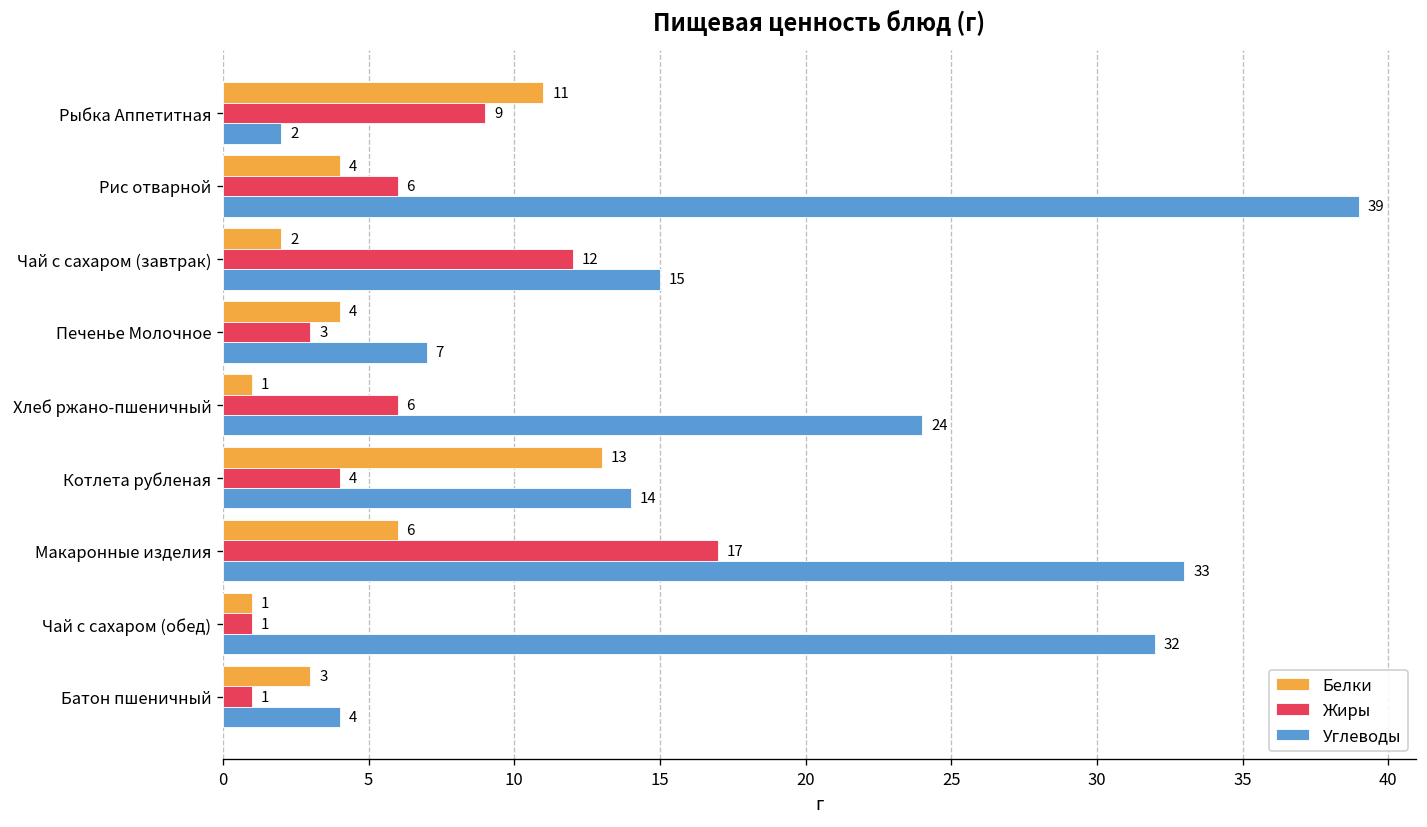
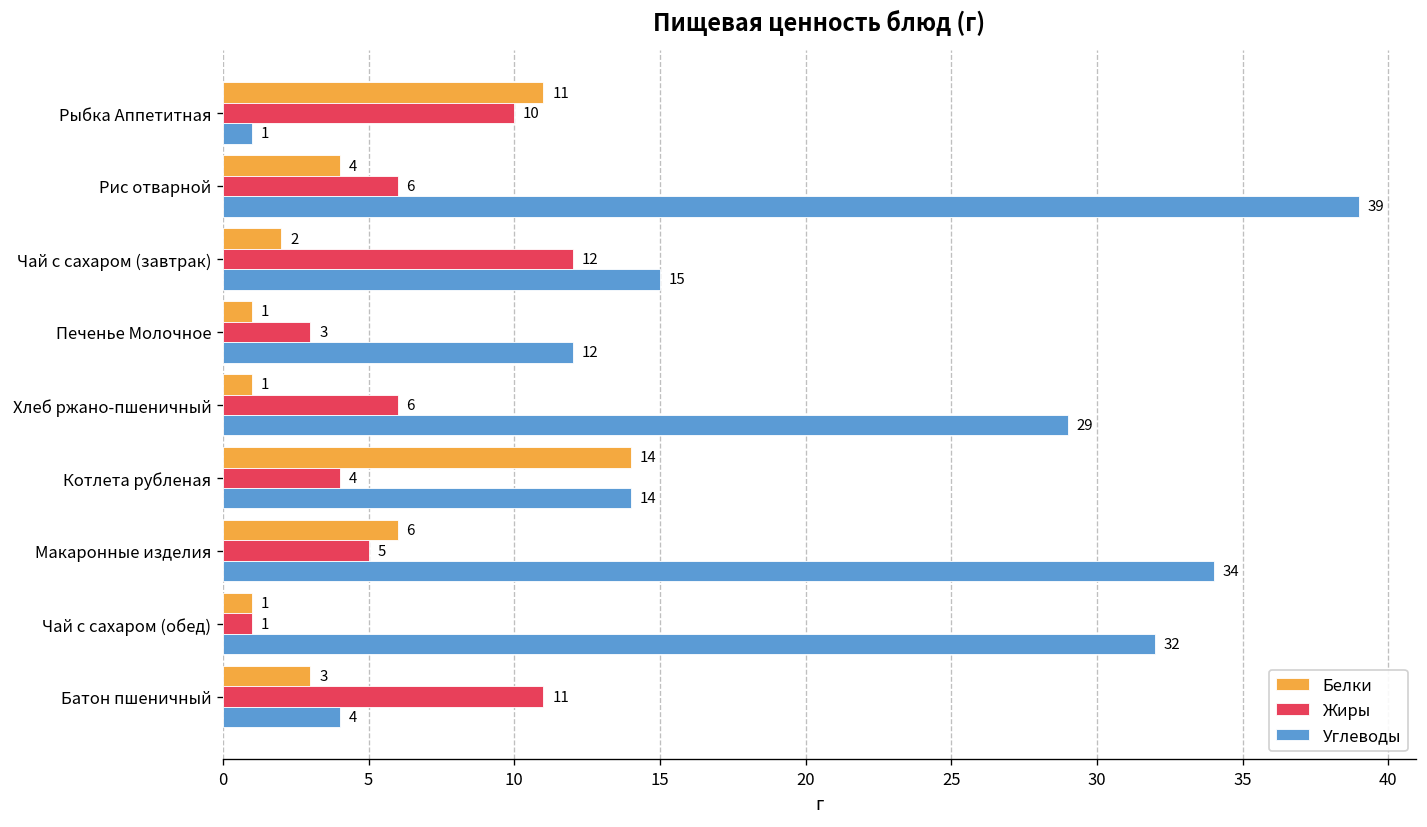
  {
    "Белки": {
      "Рыбка Аппетитная": 11,
      "Рис отварной": 4,
      "Чай с сахаром (завтрак)": 2,
-     "Печенье Молочное": 4,
+     "Печенье Молочное": 1,
      "Хлеб ржано-пшеничный": 1,
-     "Котлета рубленая": 13,
+     "Котлета рубленая": 14,
      "Макаронные изделия": 6,
      "Чай с сахаром (обед)": 1,
      "Батон пшеничный": 3
    },
    "Жиры": {
-     "Рыбка Аппетитная": 9,
+     "Рыбка Аппетитная": 10,
      "Рис отварной": 6,
      "Чай с сахаром (завтрак)": 12,
      "Печенье Молочное": 3,
      "Хлеб ржано-пшеничный": 6,
      "Котлета рубленая": 4,
-     "Макаронные изделия": 17,
+     "Макаронные изделия": 5,
      "Чай с сахаром (обед)": 1,
-     "Батон пшеничный": 1
+     "Батон пшеничный": 11
    },
    "Углеводы": {
-     "Рыбка Аппетитная": 2,
+     "Рыбка Аппетитная": 1,
      "Рис отварной": 39,
      "Чай с сахаром (завтрак)": 15,
-     "Печенье Молочное": 7,
-     "Хлеб ржано-пшеничный": 24,
+     "Печенье Молочное": 12,
+     "Хлеб ржано-пшеничный": 29,
      "Котлета рубленая": 14,
-     "Макаронные изделия": 33,
+     "Макаронные изделия": 34,
      "Чай с сахаром (обед)": 32,
      "Батон пшеничный": 4
    }
  }
